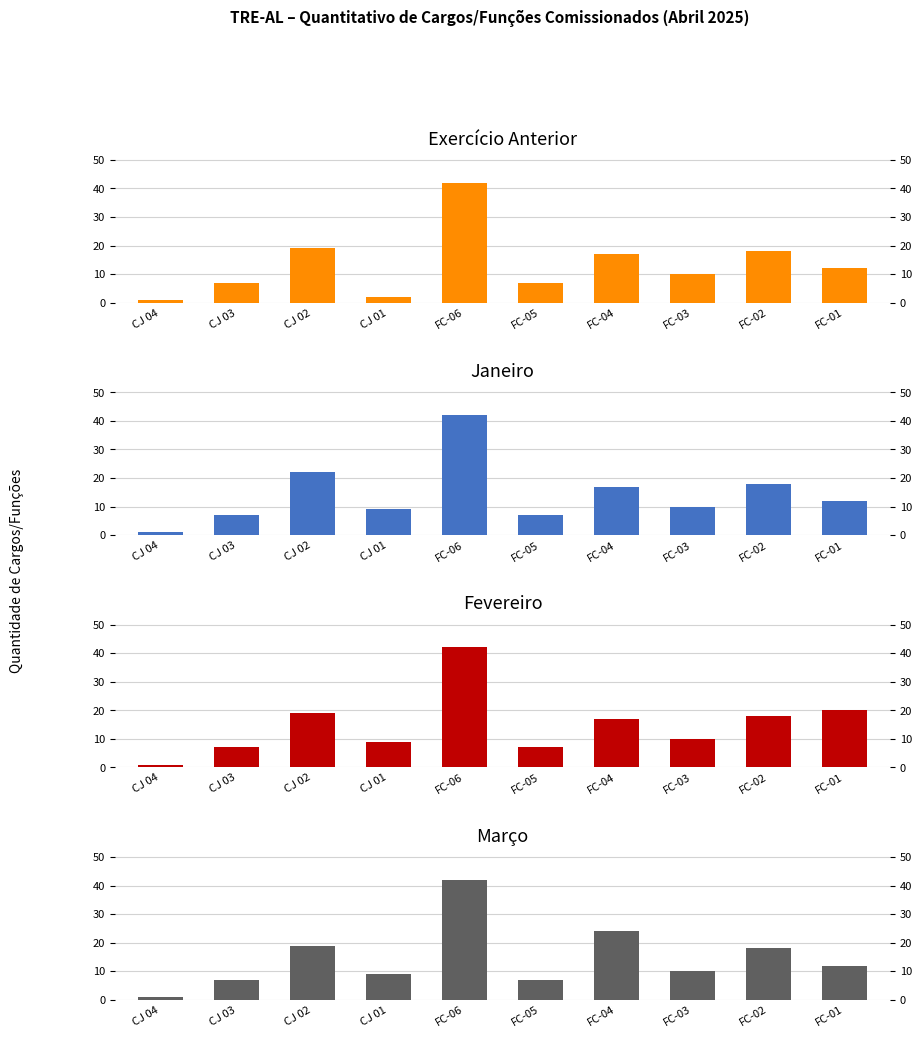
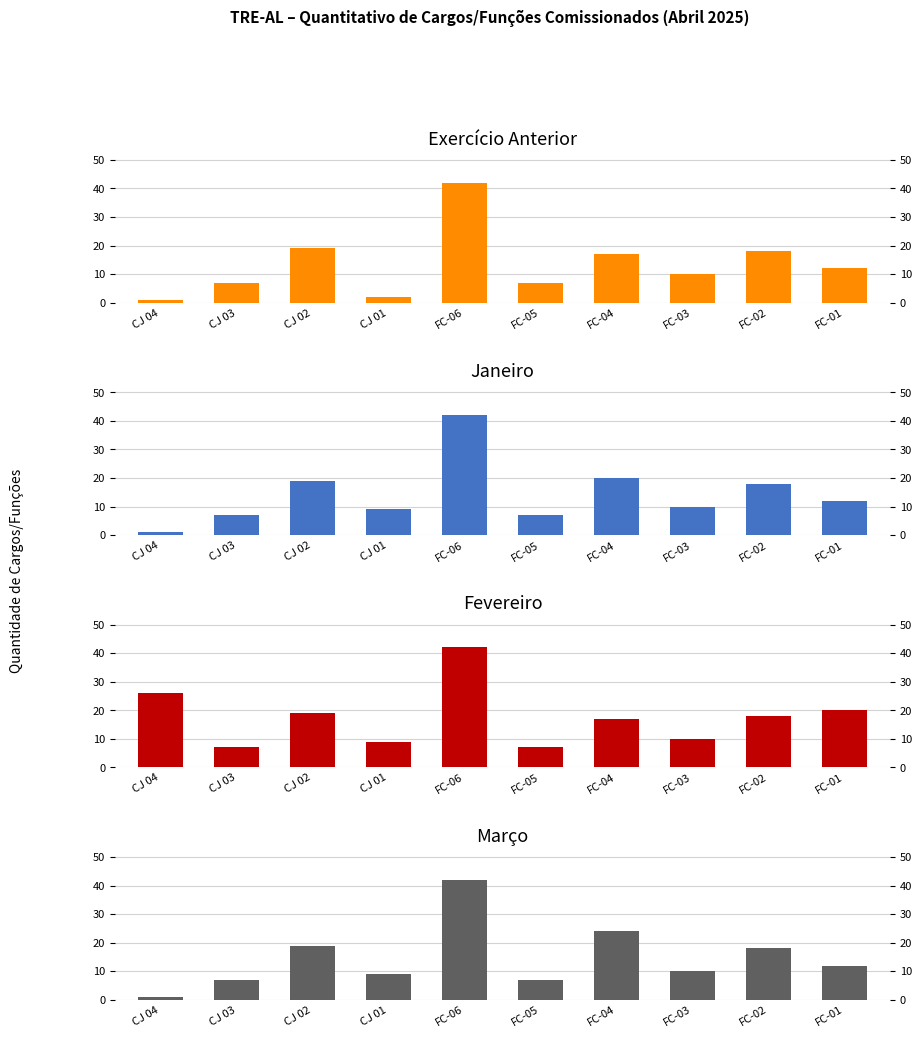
  {
    "Exercício Anterior": {
      "CJ 04": 1,
      "CJ 03": 7,
      "CJ 02": 19,
      "CJ 01": 2,
      "FC-06": 42,
      "FC-05": 7,
      "FC-04": 17,
      "FC-03": 10,
      "FC-02": 18,
      "FC-01": 12
    },
    "Janeiro": {
      "CJ 04": 1,
      "CJ 03": 7,
-     "CJ 02": 22,
+     "CJ 02": 19,
      "CJ 01": 9,
      "FC-06": 42,
      "FC-05": 7,
-     "FC-04": 17,
+     "FC-04": 20,
      "FC-03": 10,
      "FC-02": 18,
      "FC-01": 12
    },
    "Fevereiro": {
-     "CJ 04": 1,
+     "CJ 04": 26,
      "CJ 03": 7,
      "CJ 02": 19,
      "CJ 01": 9,
      "FC-06": 42,
      "FC-05": 7,
      "FC-04": 17,
      "FC-03": 10,
      "FC-02": 18,
      "FC-01": 20
    },
    "Março": {
      "CJ 04": 1,
      "CJ 03": 7,
      "CJ 02": 19,
      "CJ 01": 9,
      "FC-06": 42,
      "FC-05": 7,
      "FC-04": 24,
      "FC-03": 10,
      "FC-02": 18,
      "FC-01": 12
    }
  }
